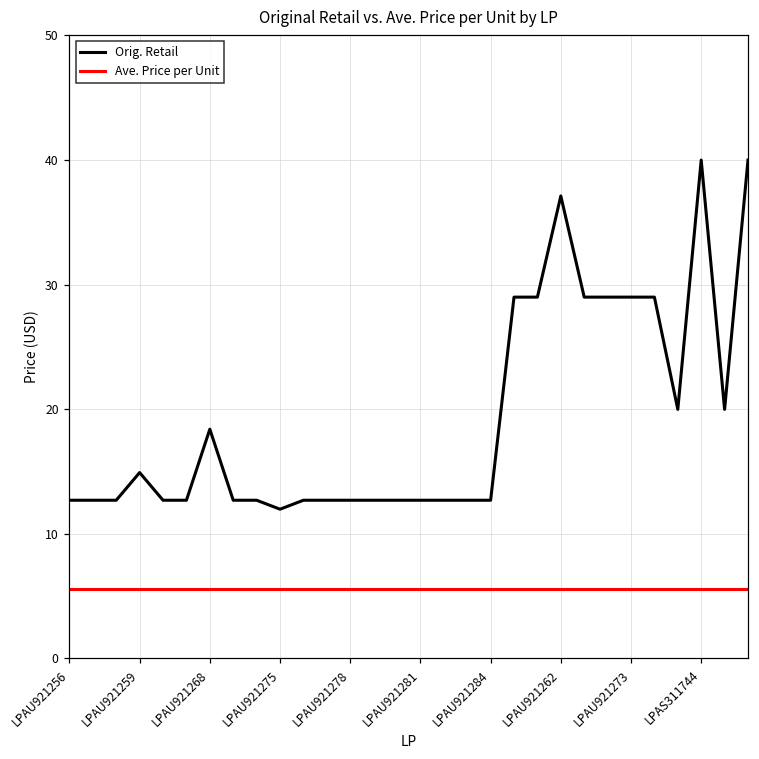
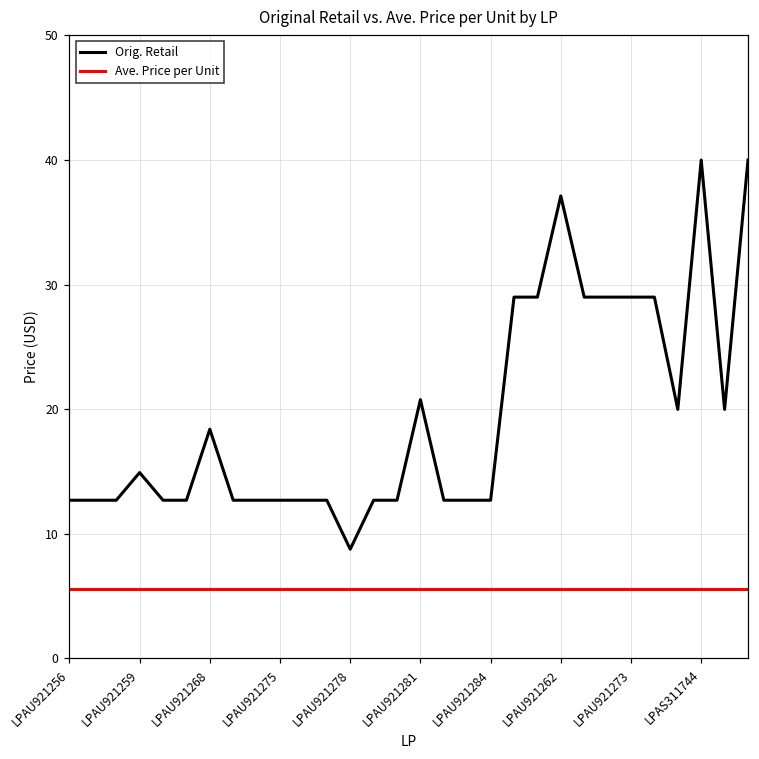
  {
    "Orig. Retail": {
      "LPAU921256": 12.7,
      "LPAU921259": 14.9,
      "LPAU921268": 18.4,
-     "LPAU921275": 12.0,
-     "LPAU921278": 12.7,
-     "LPAU921281": 12.7,
+     "LPAU921275": 12.7,
+     "LPAU921278": 8.8,
+     "LPAU921281": 20.8,
      "LPAU921284": 12.7,
      "LPAU921262": 37.1,
      "LPAU921273": 29.0,
      "LPAS311744": 40.0
    },
    "Ave. Price per Unit": {
      "LPAU921256": 5.5,
      "LPAU921259": 5.5,
      "LPAU921268": 5.5,
      "LPAU921275": 5.5,
      "LPAU921278": 5.5,
      "LPAU921281": 5.5,
      "LPAU921284": 5.5,
      "LPAU921262": 5.5,
      "LPAU921273": 5.5,
      "LPAS311744": 5.5
    }
  }
